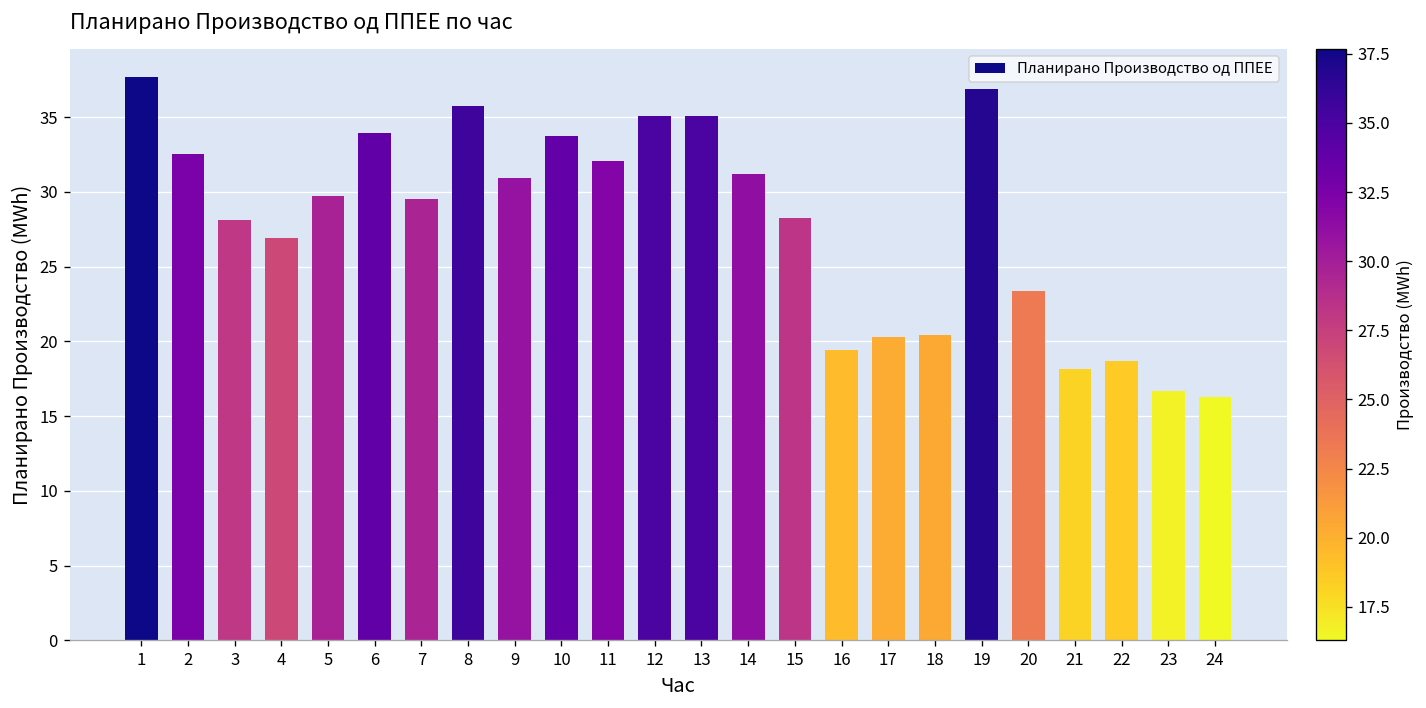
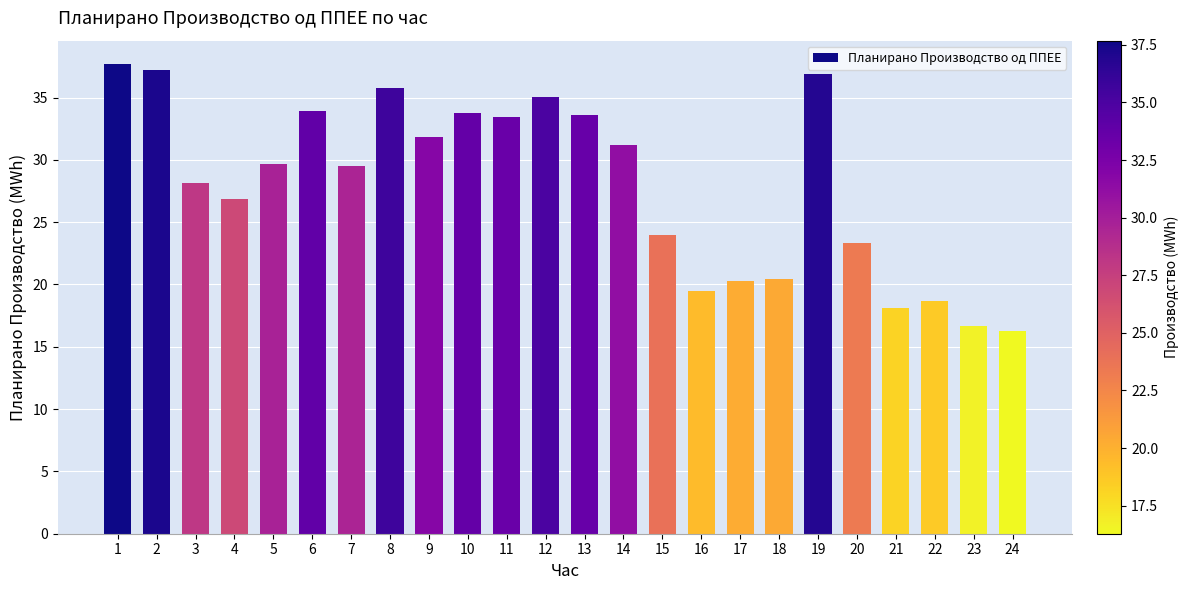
  {
    "1": 37.7,
-   "2": 32.5,
+   "2": 37.2,
    "3": 28.1,
    "4": 26.9,
    "5": 29.7,
    "6": 33.9,
    "7": 29.5,
    "8": 35.7,
-   "9": 30.9,
+   "9": 31.9,
    "10": 33.7,
-   "11": 32.0,
+   "11": 33.4,
    "12": 35.1,
-   "13": 35.1,
+   "13": 33.6,
    "14": 31.2,
-   "15": 28.2,
+   "15": 24.0,
    "16": 19.4,
    "17": 20.3,
    "18": 20.4,
    "19": 36.9,
    "20": 23.4,
    "21": 18.1,
    "22": 18.7,
    "23": 16.7,
    "24": 16.3
  }
